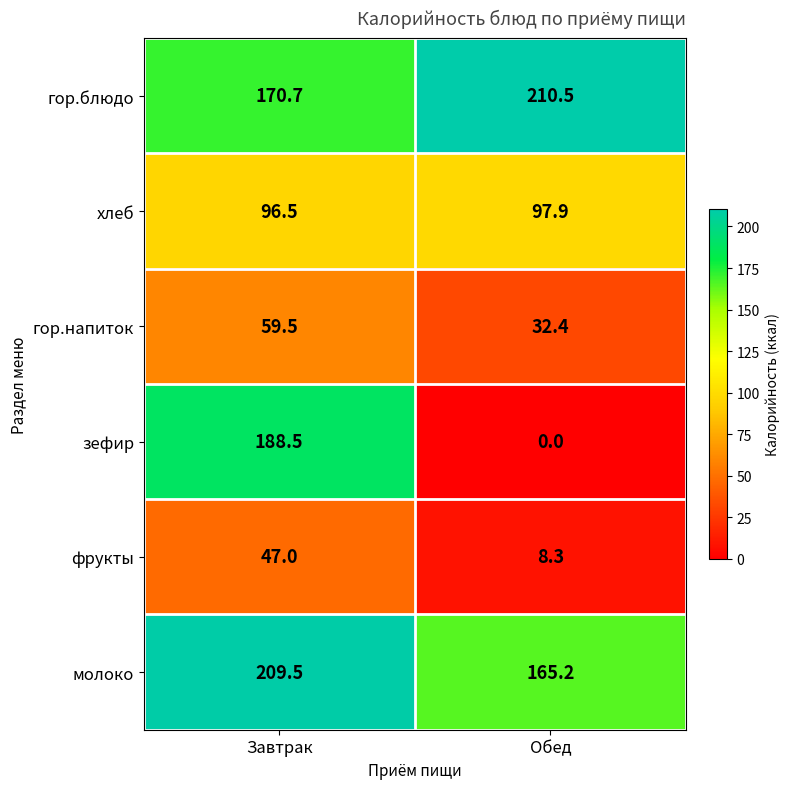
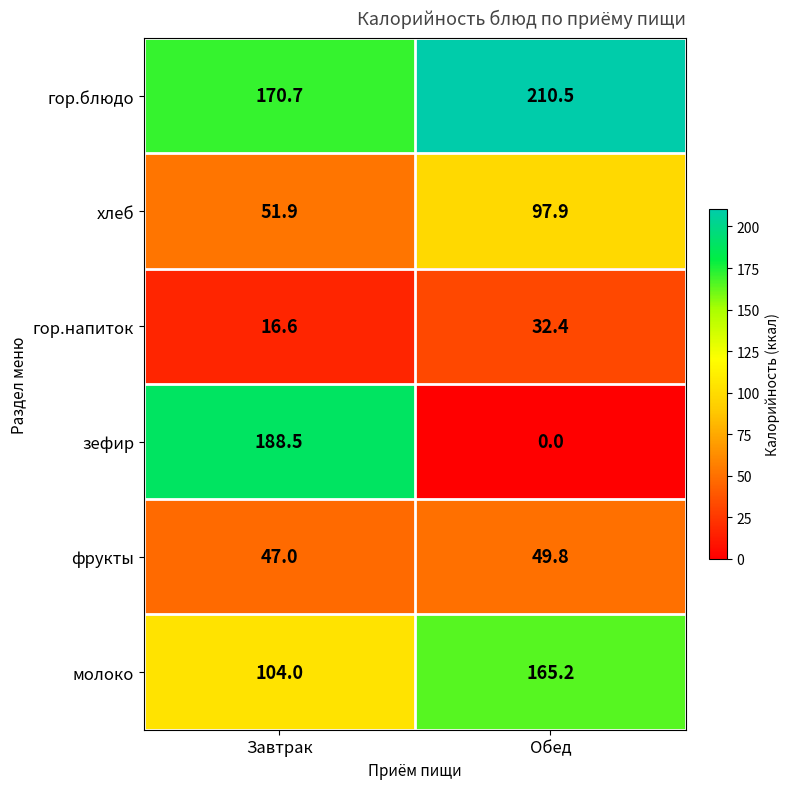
  {
    "гор.блюдо": {
      "Завтрак": 170.7,
      "Обед": 210.5
    },
    "хлеб": {
-     "Завтрак": 96.5,
+     "Завтрак": 51.9,
      "Обед": 97.9
    },
    "гор.напиток": {
-     "Завтрак": 59.5,
+     "Завтрак": 16.6,
      "Обед": 32.4
    },
    "зефир": {
      "Завтрак": 188.5,
      "Обед": 0.0
    },
    "фрукты": {
      "Завтрак": 47.0,
-     "Обед": 8.3
+     "Обед": 49.8
    },
    "молоко": {
-     "Завтрак": 209.5,
+     "Завтрак": 104.0,
      "Обед": 165.2
    }
  }
